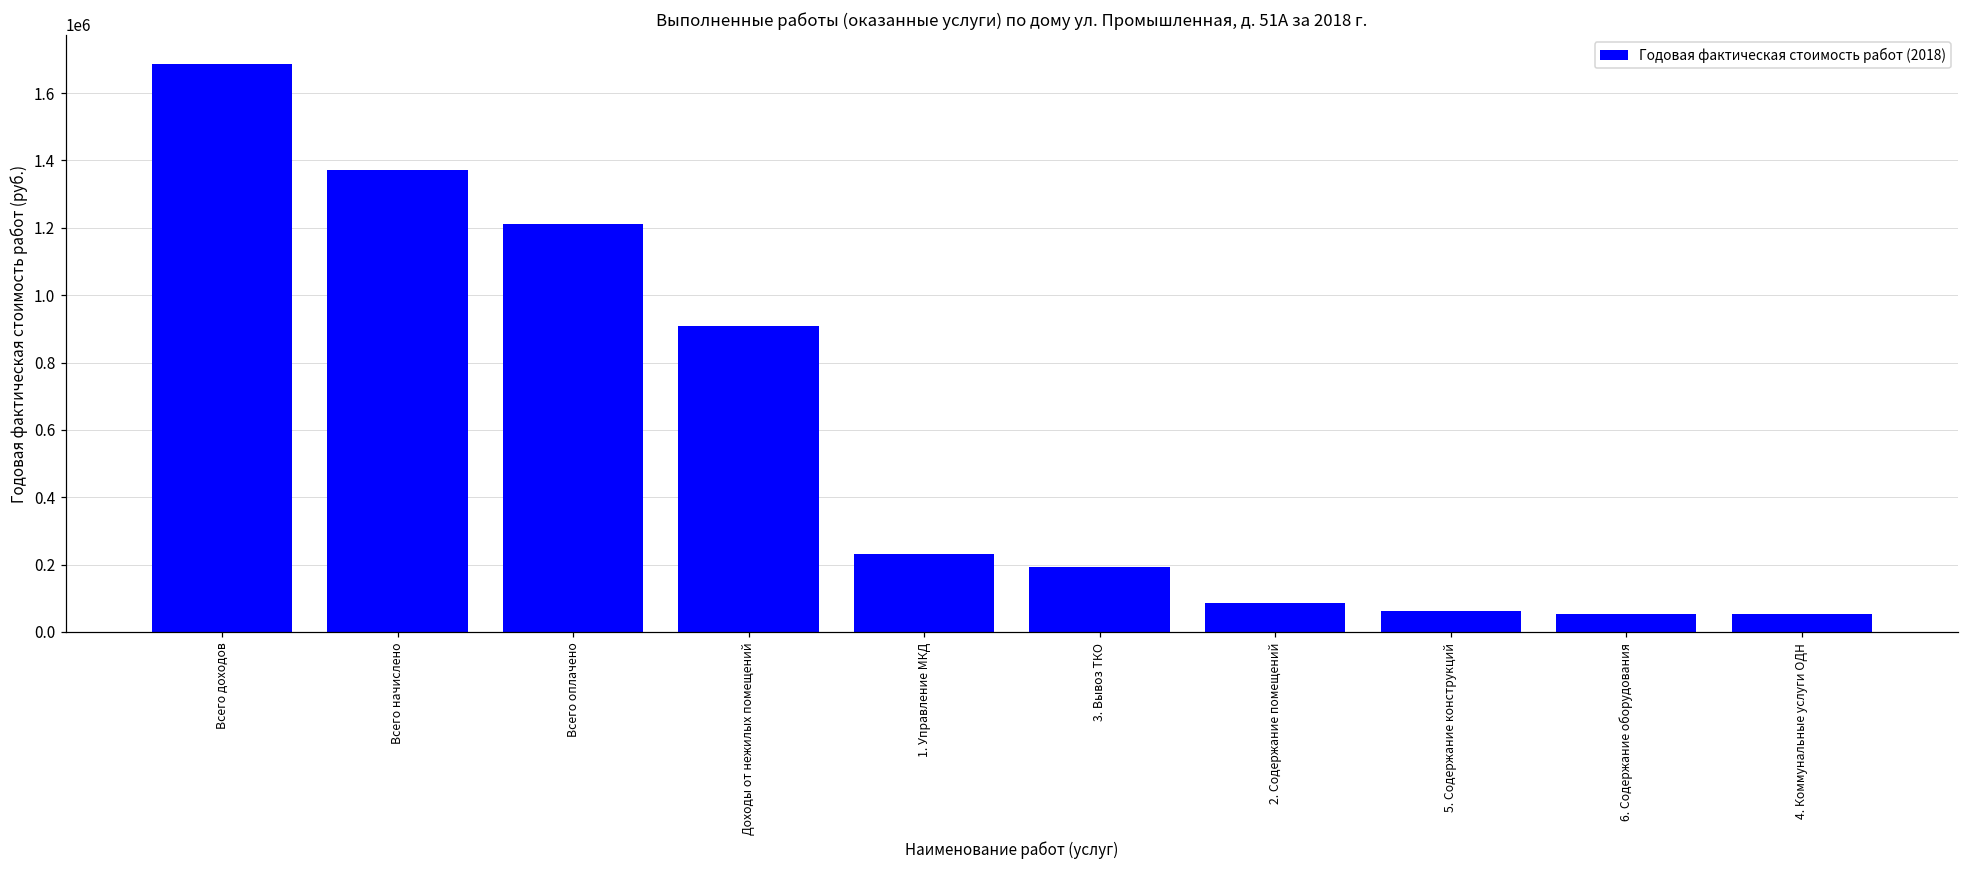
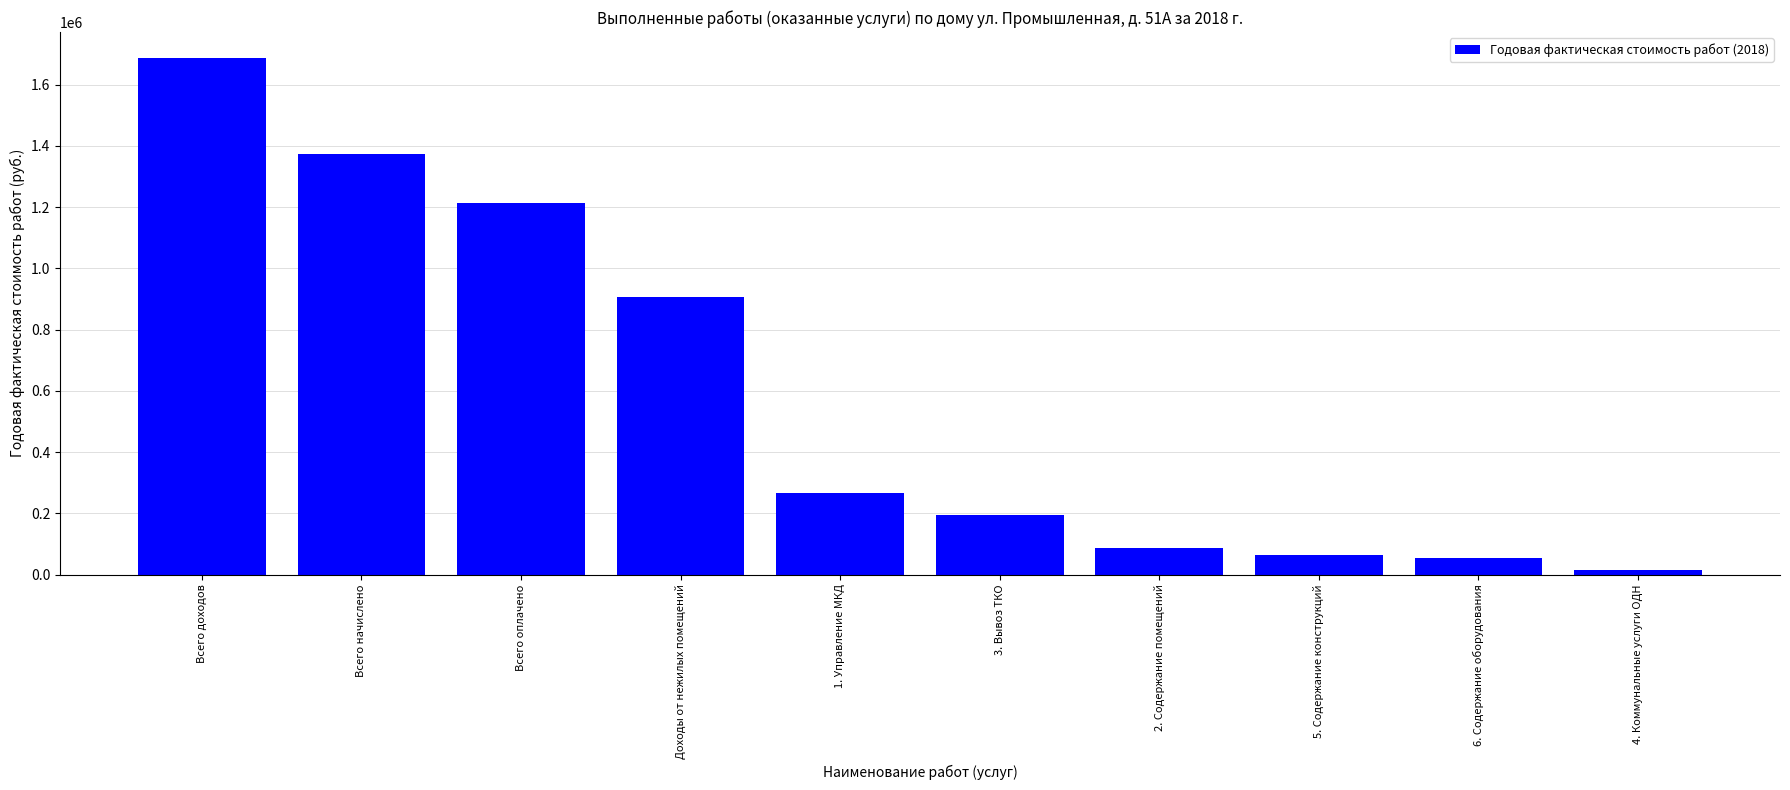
  {
    "Всего доходов": 1690000,
    "Всего начислено": 1370000,
    "Всего оплачено": 1210000,
    "Доходы от нежилых помещений": 910000,
-   "1. Управление МКД": 230000,
+   "1. Управление МКД": 270000,
    "3. Вывоз ТКО": 190000,
    "2. Содержание помещений": 90000,
    "5. Содержание конструкций": 60000,
    "6. Содержание оборудования": 50000,
-   "4. Коммунальные услуги ОДН": 50000
+   "4. Коммунальные услуги ОДН": 10000
  }
